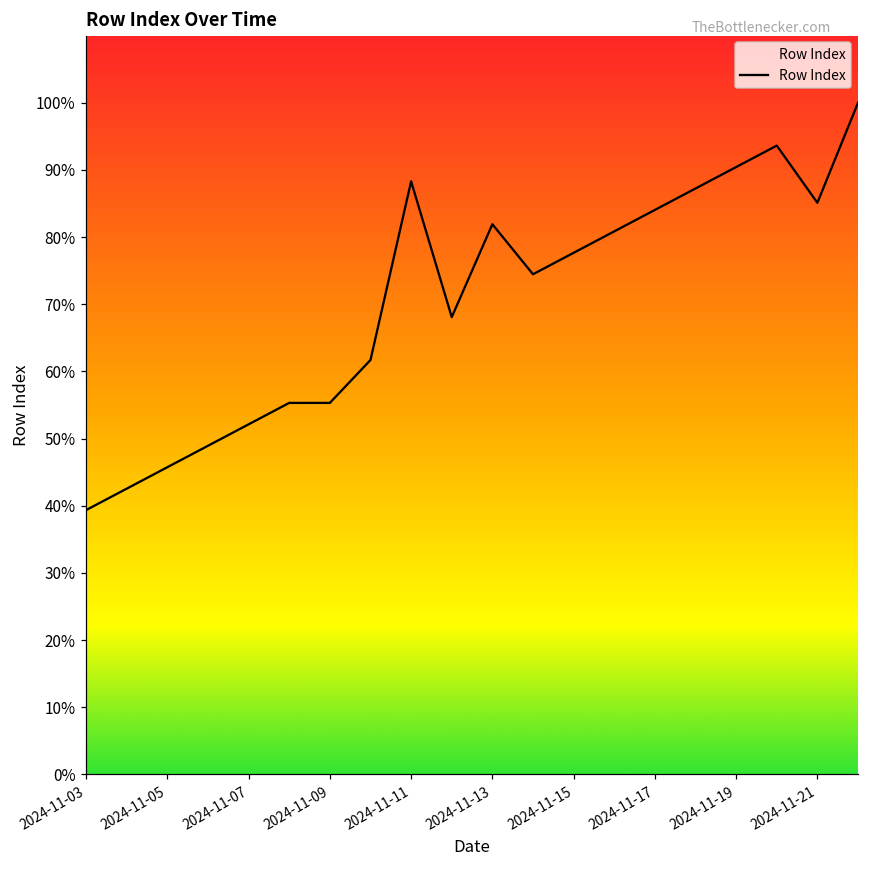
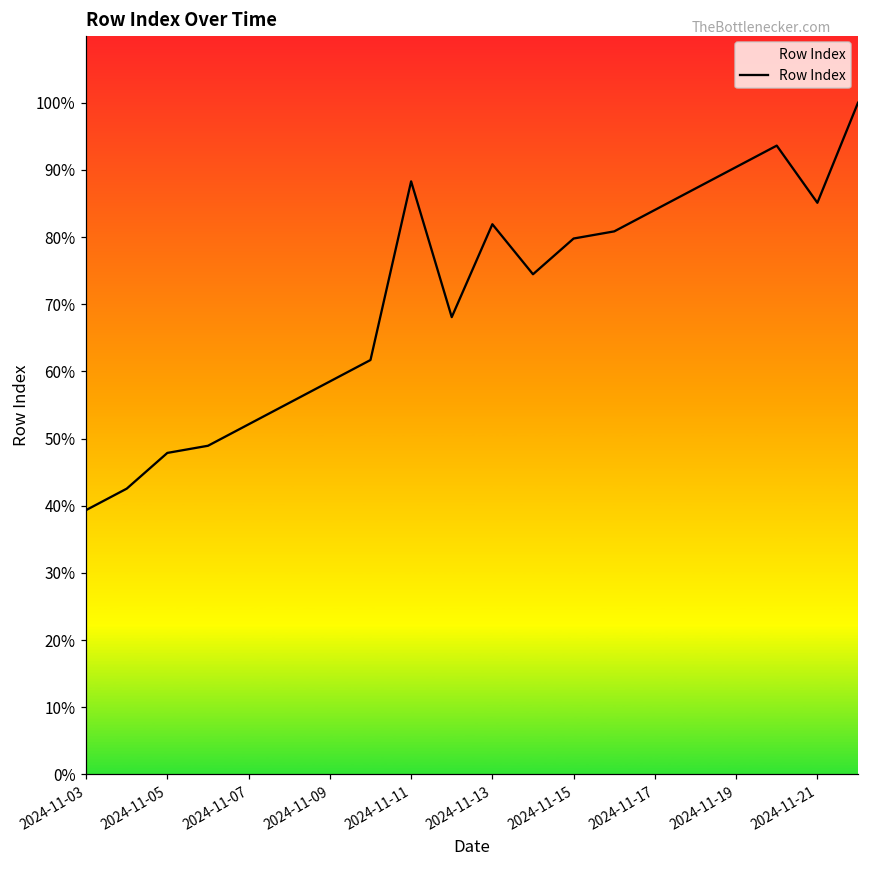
  {
    "2024-11-03": "39%",
-   "2024-11-05": "46%",
+   "2024-11-05": "48%",
    "2024-11-07": "52%",
-   "2024-11-09": "55%",
+   "2024-11-09": "59%",
    "2024-11-11": "88%",
    "2024-11-13": "82%",
-   "2024-11-15": "78%",
+   "2024-11-15": "80%",
    "2024-11-17": "84%",
    "2024-11-19": "90%",
    "2024-11-21": "85%"
  }
